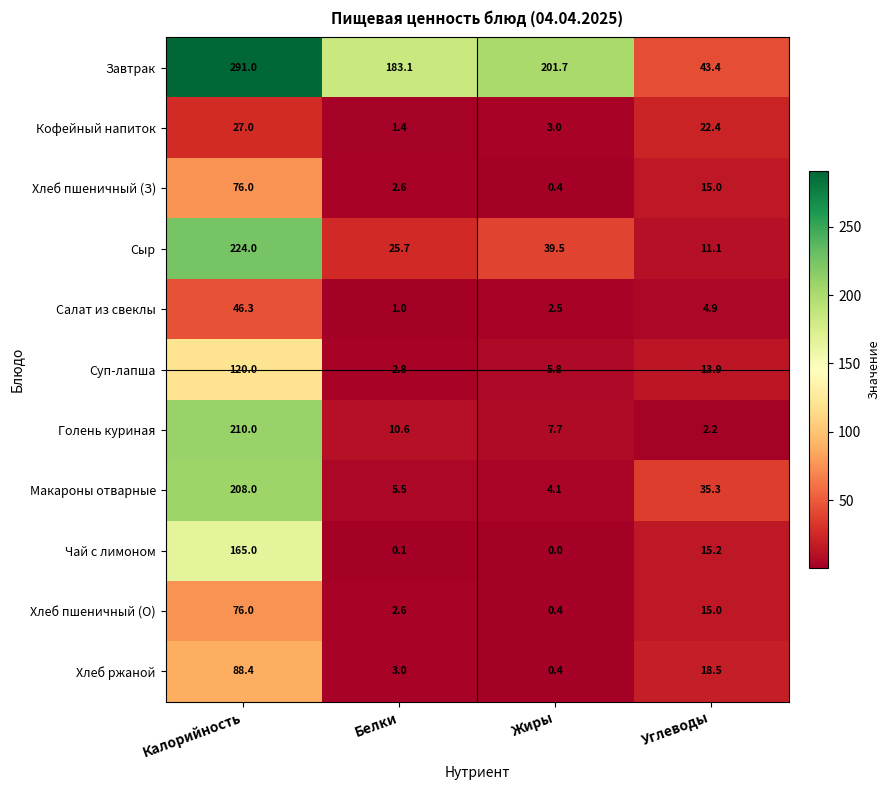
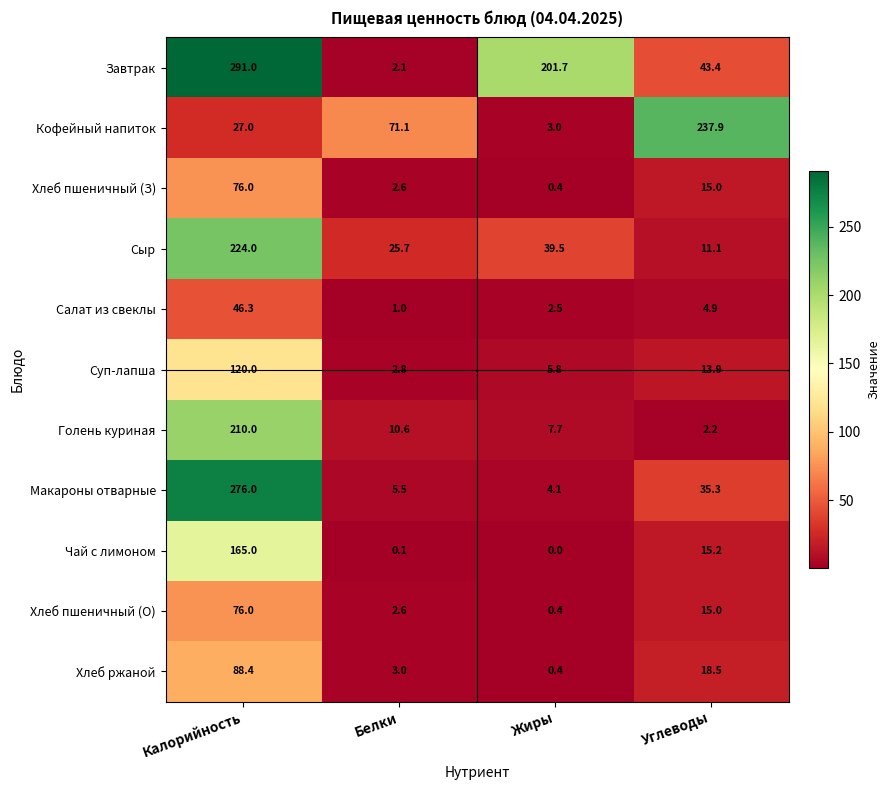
  {
    "Завтрак": {
      "Калорийность": 291.0,
-     "Белки": 183.1,
+     "Белки": 2.1,
      "Жиры": 201.7,
      "Углеводы": 43.4
    },
    "Кофейный напиток": {
      "Калорийность": 27.0,
-     "Белки": 1.4,
+     "Белки": 71.1,
      "Жиры": 3.0,
-     "Углеводы": 22.4
+     "Углеводы": 237.9
    },
    "Хлеб пшеничный (З)": {
      "Калорийность": 76.0,
      "Белки": 2.6,
      "Жиры": 0.4,
      "Углеводы": 15.0
    },
    "Сыр": {
      "Калорийность": 224.0,
      "Белки": 25.7,
      "Жиры": 39.5,
      "Углеводы": 11.1
    },
    "Салат из свеклы": {
      "Калорийность": 46.3,
      "Белки": 1.0,
      "Жиры": 2.5,
      "Углеводы": 4.9
    },
    "Суп-лапша": {
      "Калорийность": 120.0,
      "Белки": 2.8,
      "Жиры": 5.8,
      "Углеводы": 13.9
    },
    "Голень куриная": {
      "Калорийность": 210.0,
      "Белки": 10.6,
      "Жиры": 7.7,
      "Углеводы": 2.2
    },
    "Макароны отварные": {
-     "Калорийность": 208.0,
+     "Калорийность": 276.0,
      "Белки": 5.5,
      "Жиры": 4.1,
      "Углеводы": 35.3
    },
    "Чай с лимоном": {
      "Калорийность": 165.0,
      "Белки": 0.1,
      "Жиры": 0.0,
      "Углеводы": 15.2
    },
    "Хлеб пшеничный (О)": {
      "Калорийность": 76.0,
      "Белки": 2.6,
      "Жиры": 0.4,
      "Углеводы": 15.0
    },
    "Хлеб ржаной": {
      "Калорийность": 88.4,
      "Белки": 3.0,
      "Жиры": 0.4,
      "Углеводы": 18.5
    }
  }
